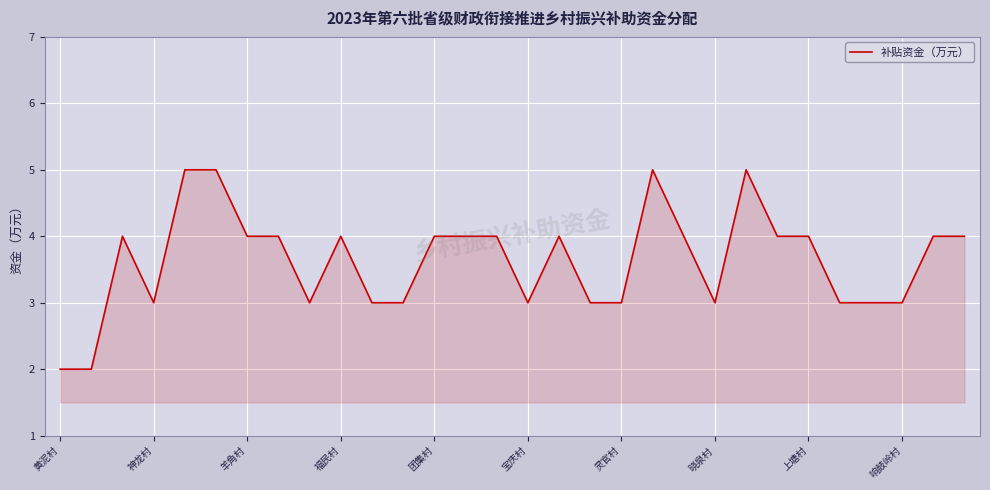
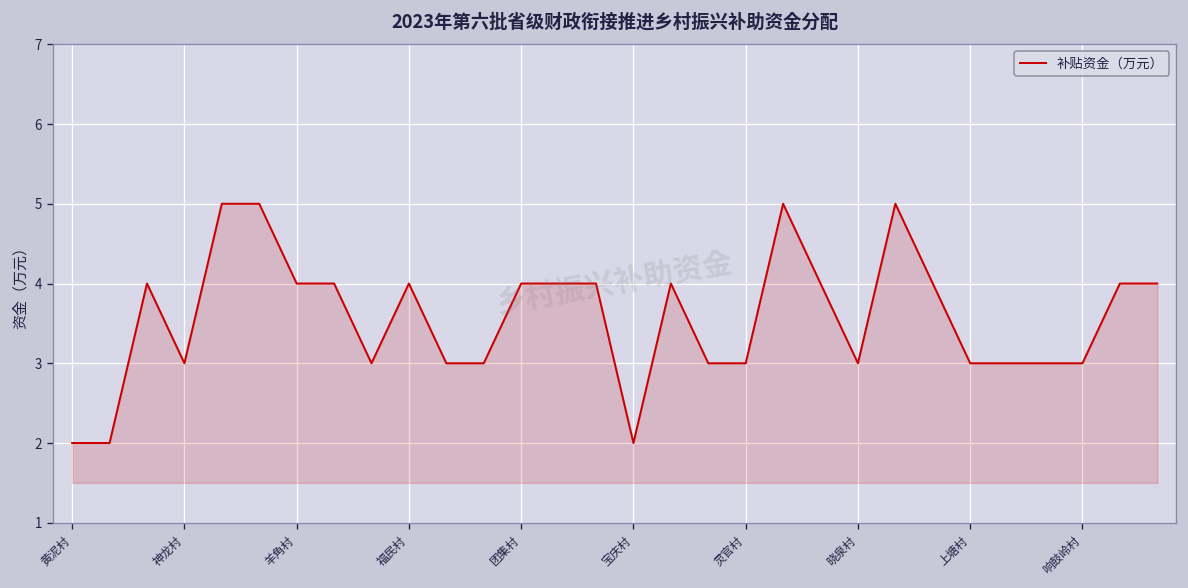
  {
    "黄泥村": 2,
    "神龙村": 3,
    "羊角村": 4,
    "福民村": 4,
    "团集村": 4,
-   "宝庆村": 3,
+   "宝庆村": 2,
    "灵官村": 3,
    "晓泉村": 3,
-   "上塘村": 4,
+   "上塘村": 3,
    "响鼓岭村": 3
  }
